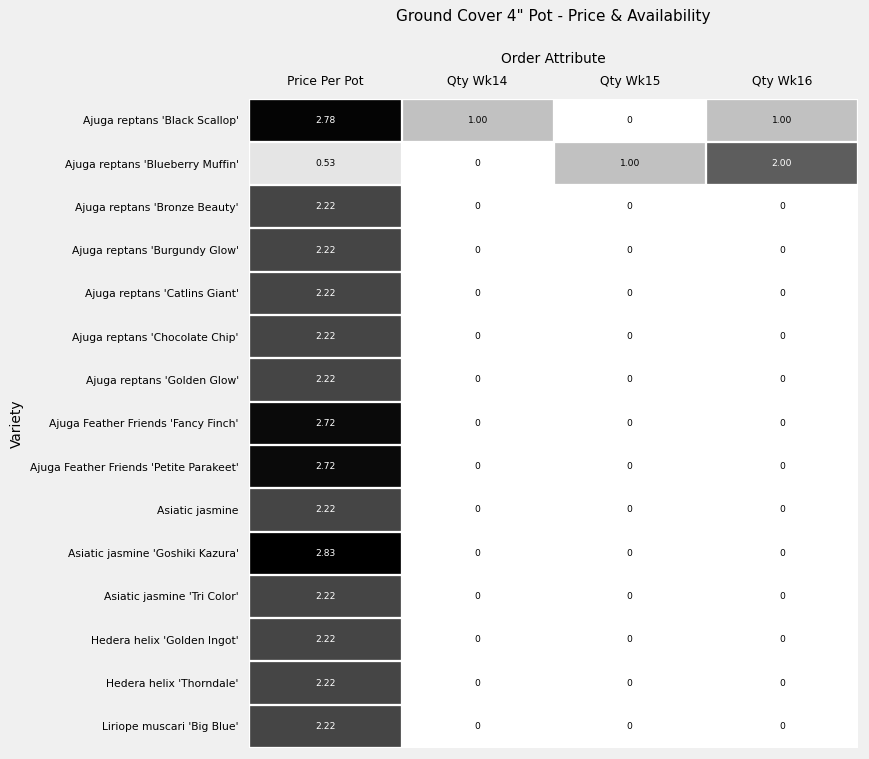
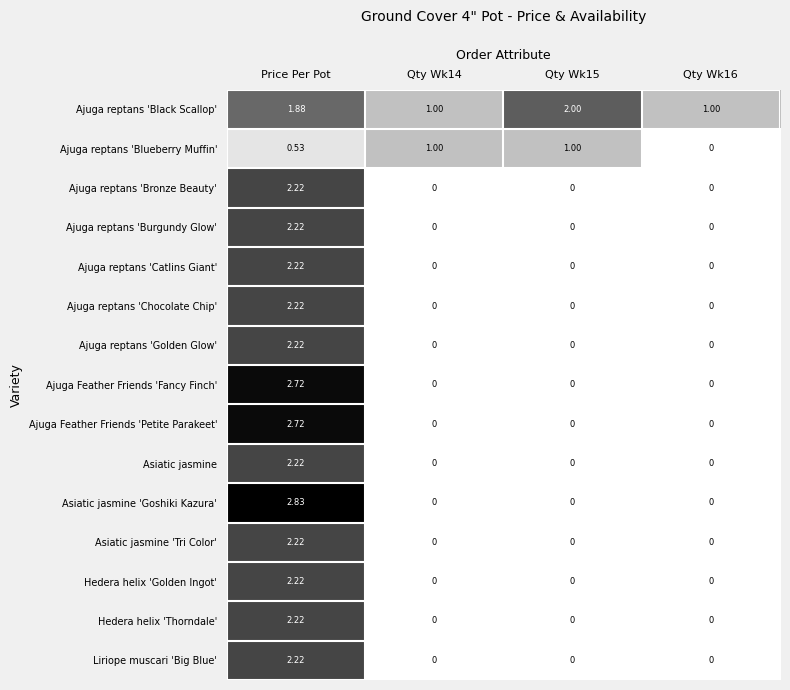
  {
    "Ajuga reptans 'Black Scallop'": {
-     "Price Per Pot": 2.78,
+     "Price Per Pot": 1.88,
      "Qty Wk14": 1.00,
-     "Qty Wk15": 0,
+     "Qty Wk15": 2.00,
      "Qty Wk16": 1.00
    },
    "Ajuga reptans 'Blueberry Muffin'": {
      "Price Per Pot": 0.53,
-     "Qty Wk14": 0,
+     "Qty Wk14": 1.00,
      "Qty Wk15": 1.00,
-     "Qty Wk16": 2.00
+     "Qty Wk16": 0
    },
    "Ajuga reptans 'Bronze Beauty'": {
      "Price Per Pot": 2.22,
      "Qty Wk14": 0,
      "Qty Wk15": 0,
      "Qty Wk16": 0
    },
    "Ajuga reptans 'Burgundy Glow'": {
      "Price Per Pot": 2.22,
      "Qty Wk14": 0,
      "Qty Wk15": 0,
      "Qty Wk16": 0
    },
    "Ajuga reptans 'Catlins Giant'": {
      "Price Per Pot": 2.22,
      "Qty Wk14": 0,
      "Qty Wk15": 0,
      "Qty Wk16": 0
    },
    "Ajuga reptans 'Chocolate Chip'": {
      "Price Per Pot": 2.22,
      "Qty Wk14": 0,
      "Qty Wk15": 0,
      "Qty Wk16": 0
    },
    "Ajuga reptans 'Golden Glow'": {
      "Price Per Pot": 2.22,
      "Qty Wk14": 0,
      "Qty Wk15": 0,
      "Qty Wk16": 0
    },
    "Ajuga Feather Friends 'Fancy Finch'": {
      "Price Per Pot": 2.72,
      "Qty Wk14": 0,
      "Qty Wk15": 0,
      "Qty Wk16": 0
    },
    "Ajuga Feather Friends 'Petite Parakeet'": {
      "Price Per Pot": 2.72,
      "Qty Wk14": 0,
      "Qty Wk15": 0,
      "Qty Wk16": 0
    },
    "Asiatic jasmine": {
      "Price Per Pot": 2.22,
      "Qty Wk14": 0,
      "Qty Wk15": 0,
      "Qty Wk16": 0
    },
    "Asiatic jasmine 'Goshiki Kazura'": {
      "Price Per Pot": 2.83,
      "Qty Wk14": 0,
      "Qty Wk15": 0,
      "Qty Wk16": 0
    },
    "Asiatic jasmine 'Tri Color'": {
      "Price Per Pot": 2.22,
      "Qty Wk14": 0,
      "Qty Wk15": 0,
      "Qty Wk16": 0
    },
    "Hedera helix 'Golden Ingot'": {
      "Price Per Pot": 2.22,
      "Qty Wk14": 0,
      "Qty Wk15": 0,
      "Qty Wk16": 0
    },
    "Hedera helix 'Thorndale'": {
      "Price Per Pot": 2.22,
      "Qty Wk14": 0,
      "Qty Wk15": 0,
      "Qty Wk16": 0
    },
    "Liriope muscari 'Big Blue'": {
      "Price Per Pot": 2.22,
      "Qty Wk14": 0,
      "Qty Wk15": 0,
      "Qty Wk16": 0
    }
  }
